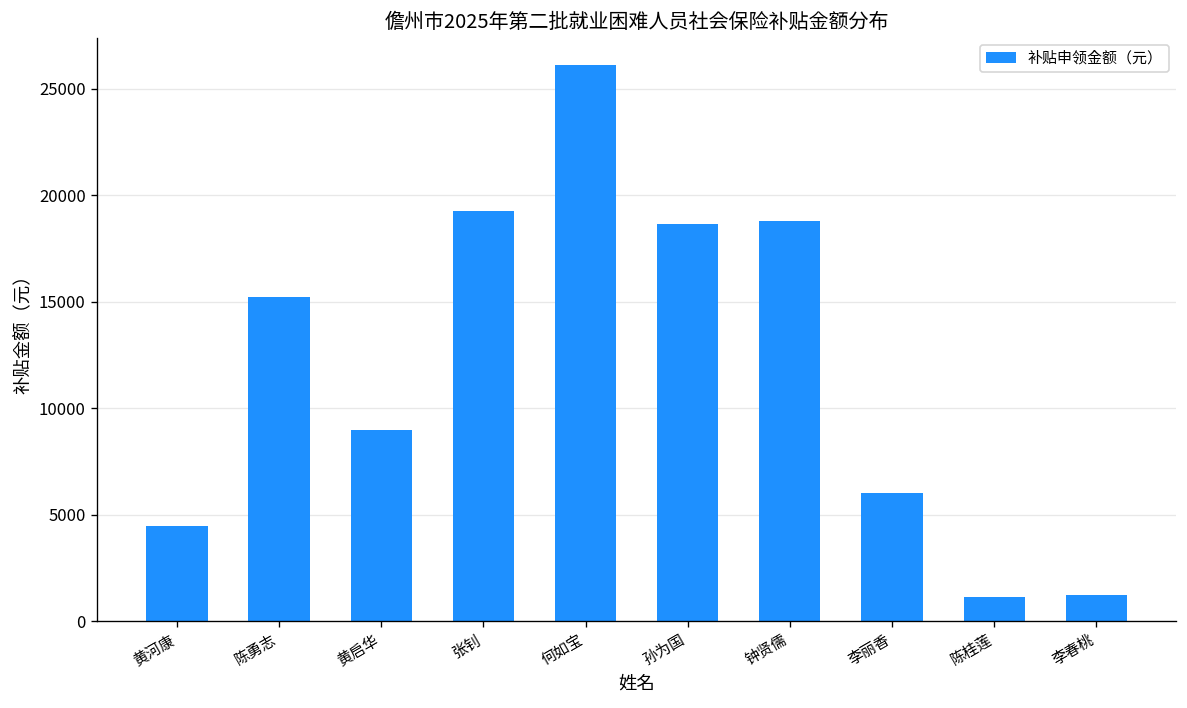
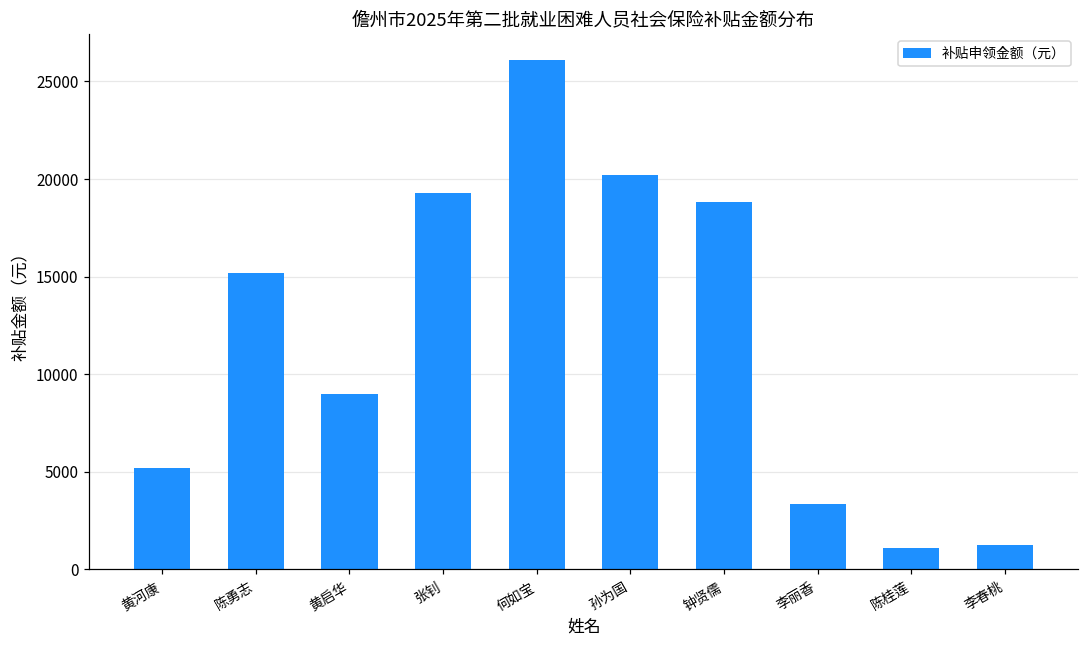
  {
-   "黄河康": 4500,
+   "黄河康": 5200,
    "陈勇志": 15200,
    "黄启华": 9000,
    "张钊": 19300,
    "何如宝": 26100,
-   "孙为国": 18700,
+   "孙为国": 20200,
    "钟贤儒": 18800,
-   "李丽香": 6000,
+   "李丽香": 3400,
    "陈桂莲": 1100,
    "李春桃": 1200
  }
